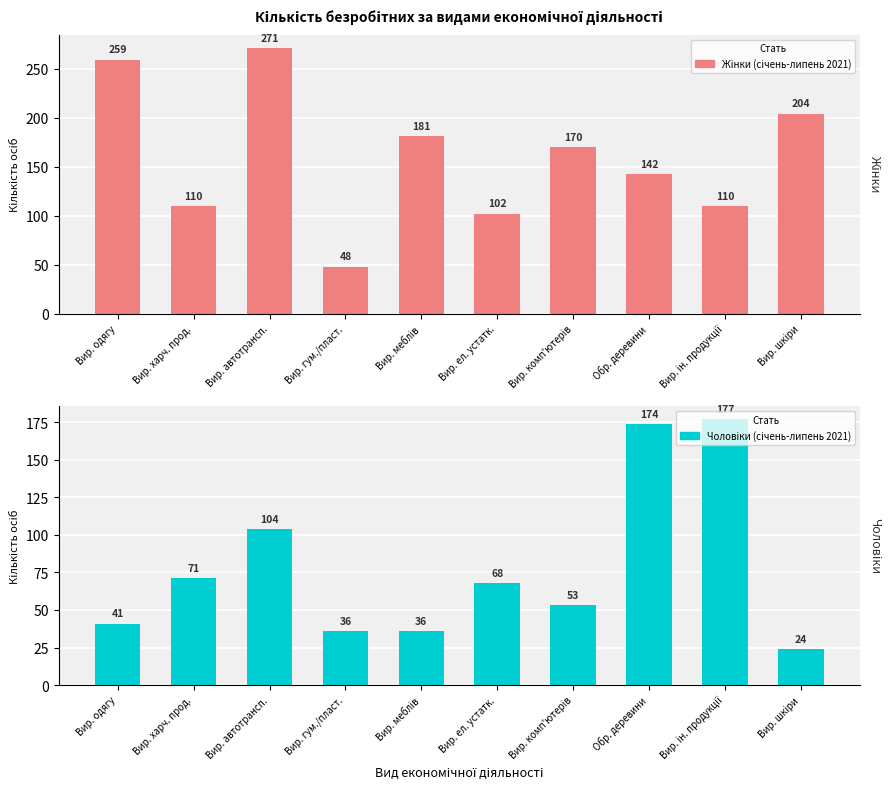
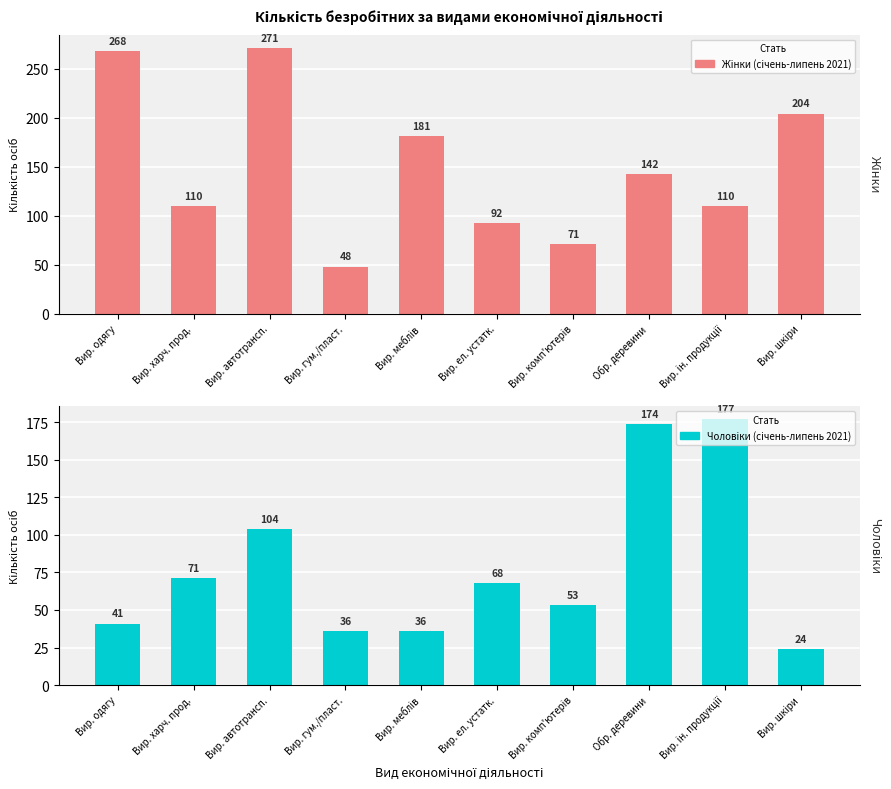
  {
    "Кількість безробітних за видами економічної діяльності": {
-     "Вир. одягу": 259,
+     "Вир. одягу": 268,
      "Вир. харч. прод.": 110,
      "Вир. автотрансп.": 271,
      "Вир. гум./пласт.": 48,
      "Вир. меблів": 181,
-     "Вир. ел. устатк.": 102,
-     "Вир. комп'ютерів": 170,
+     "Вир. ел. устатк.": 92,
+     "Вир. комп'ютерів": 71,
      "Обр. деревини": 142,
      "Вир. ін. продукції": 110,
      "Вир. шкіри": 204
    }
  }
